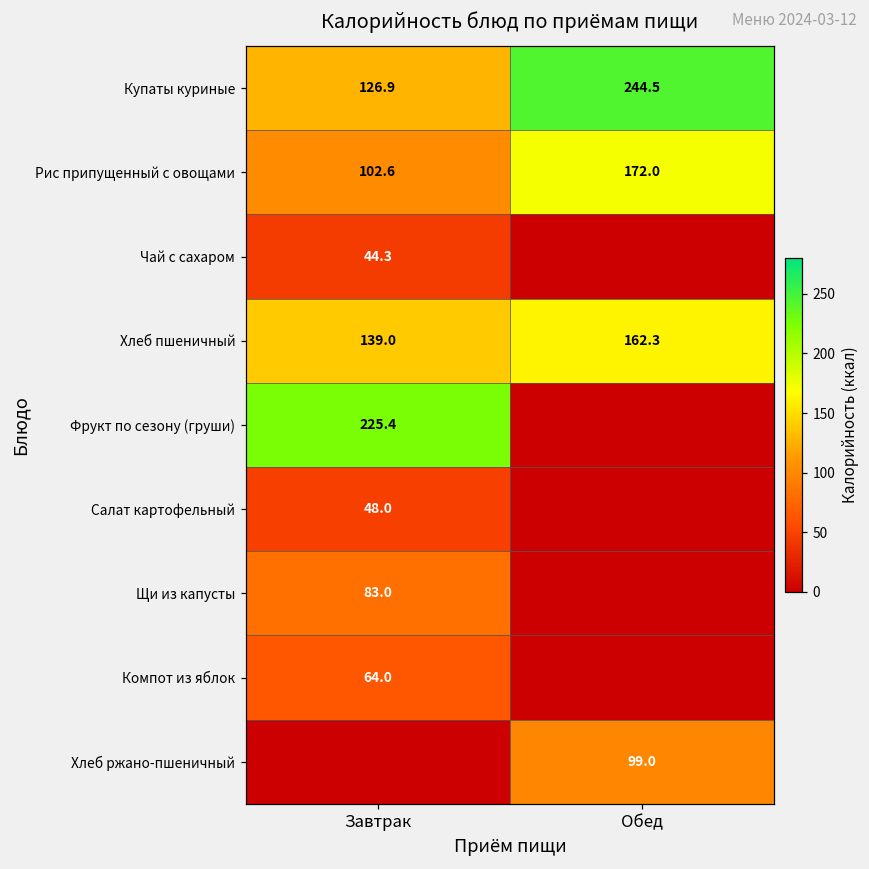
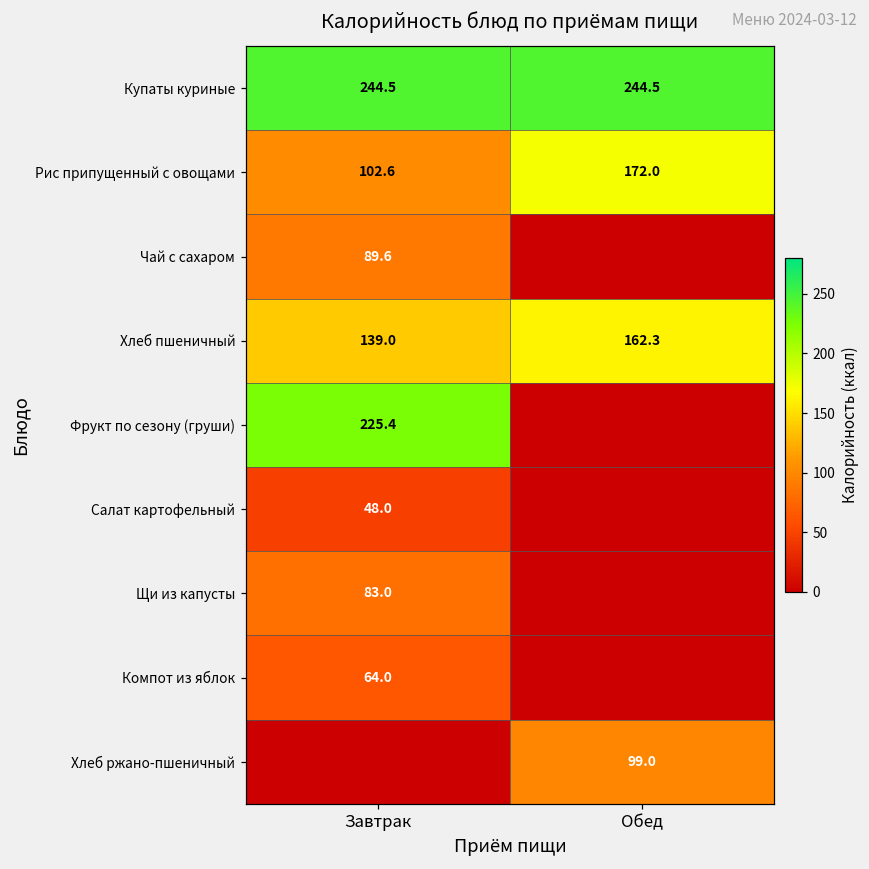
  {
    "Купаты куриные": {
-     "Завтрак": 126.9,
+     "Завтрак": 244.5,
      "Обед": 244.5
    },
    "Рис припущенный с овощами": {
      "Завтрак": 102.6,
      "Обед": 172.0
    },
    "Чай с сахаром": {
-     "Завтрак": 44.3
+     "Завтрак": 89.6
    },
    "Хлеб пшеничный": {
      "Завтрак": 139.0,
      "Обед": 162.3
    },
    "Фрукт по сезону (груши)": {
      "Завтрак": 225.4
    },
    "Салат картофельный": {
      "Завтрак": 48.0
    },
    "Щи из капусты": {
      "Завтрак": 83.0
    },
    "Компот из яблок": {
      "Завтрак": 64.0
    },
    "Хлеб ржано-пшеничный": {
      "Обед": 99.0
    }
  }
